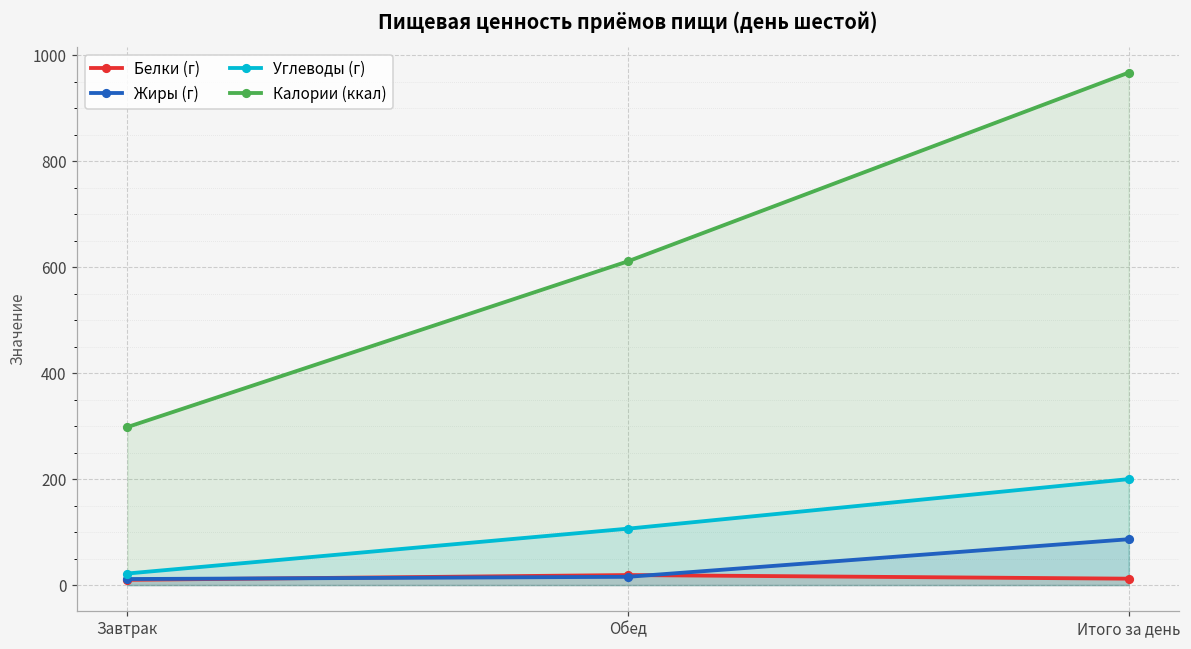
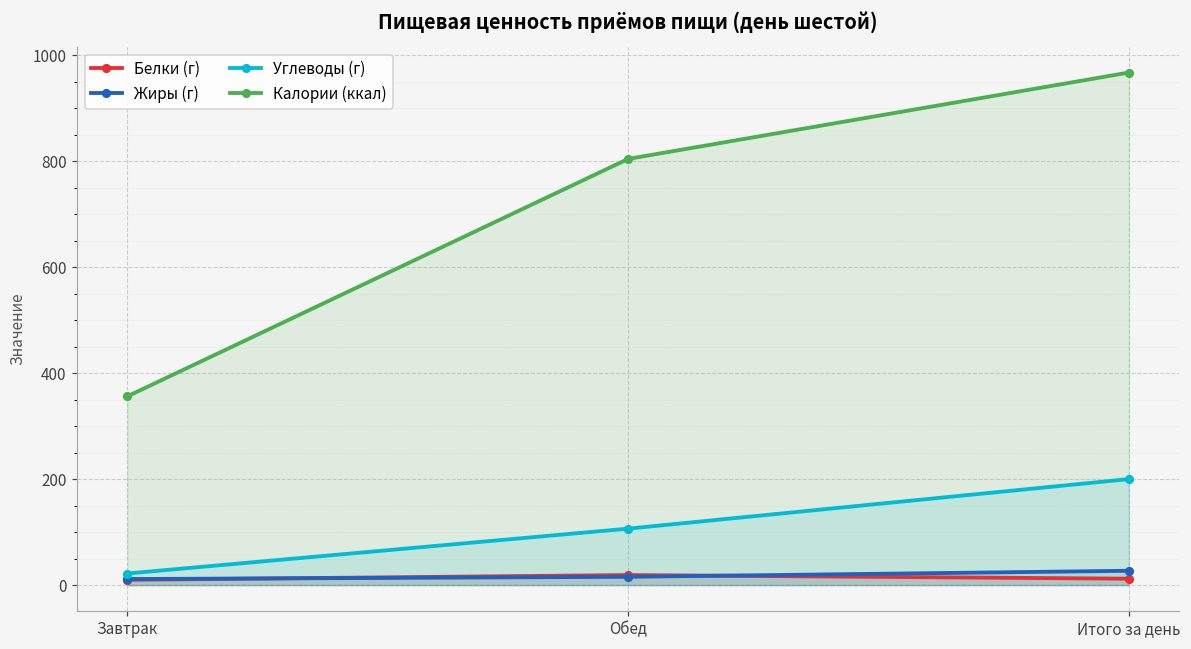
  {
    "Белки (г)": {
      "Итого за день": 10
    },
    "Жиры (г)": {
-     "Итого за день": 90
+     "Итого за день": 30
    },
    "Углеводы (г)": {
      "Завтрак": 20,
      "Обед": 110,
      "Итого за день": 200
    },
    "Калории (ккал)": {
-     "Завтрак": 300,
-     "Обед": 610,
+     "Завтрак": 360,
+     "Обед": 800,
      "Итого за день": 970
    }
  }
